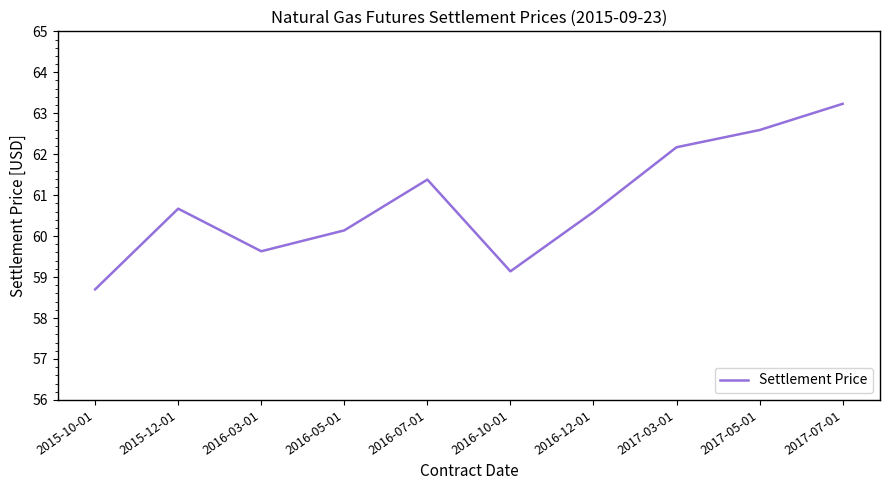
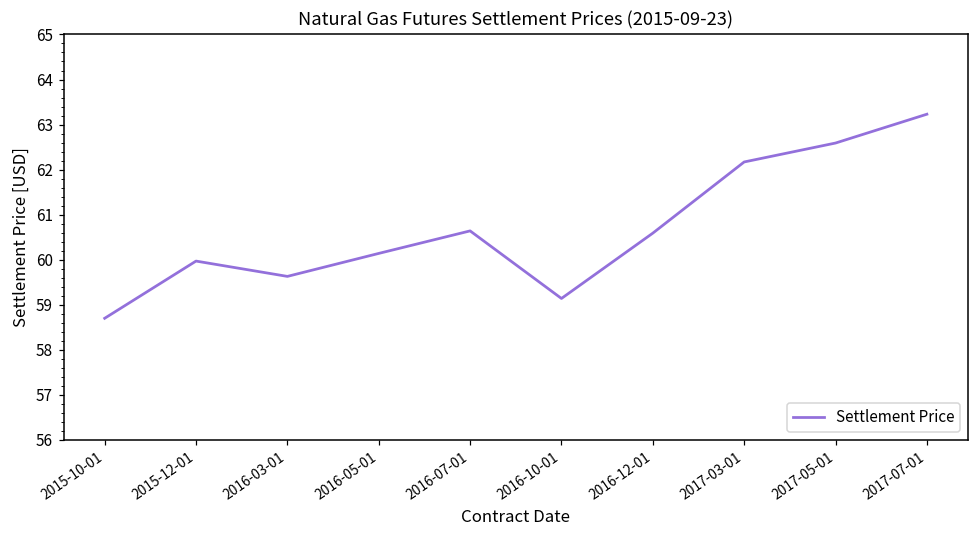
  {
    "2015-10-01": 58.7,
-   "2015-12-01": 60.7,
+   "2015-12-01": 60.0,
    "2016-03-01": 59.6,
    "2016-05-01": 60.1,
-   "2016-07-01": 61.4,
+   "2016-07-01": 60.6,
    "2016-10-01": 59.1,
    "2016-12-01": 60.6,
    "2017-03-01": 62.2,
    "2017-05-01": 62.6,
    "2017-07-01": 63.2
  }
